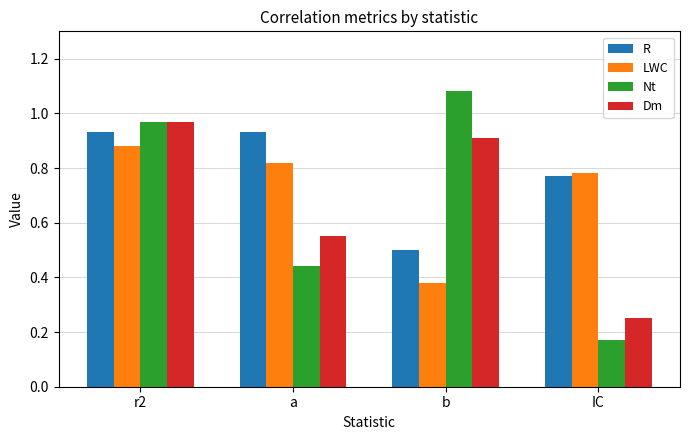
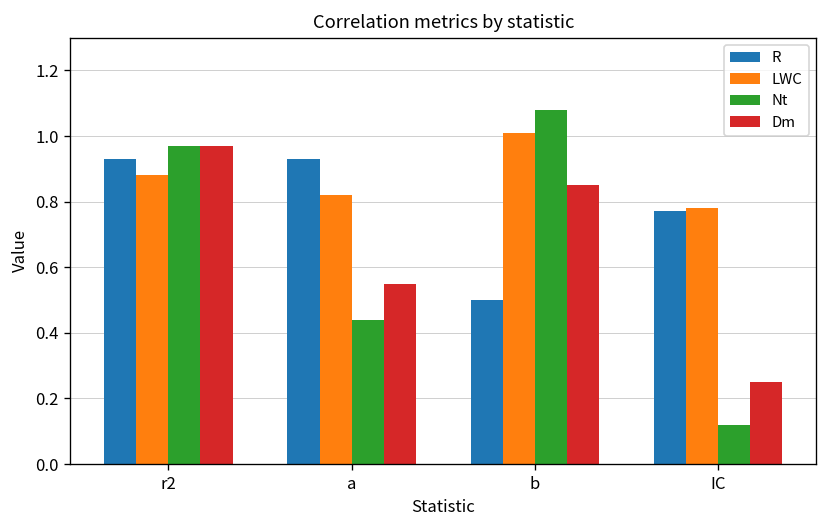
  {
    "R": {
      "r2": 0.93,
      "a": 0.93,
      "b": 0.50,
      "IC": 0.77
    },
    "LWC": {
      "r2": 0.88,
      "a": 0.82,
-     "b": 0.38,
+     "b": 1.01,
      "IC": 0.78
    },
    "Nt": {
      "r2": 0.97,
      "a": 0.44,
      "b": 1.08,
-     "IC": 0.17
+     "IC": 0.12
    },
    "Dm": {
      "r2": 0.97,
      "a": 0.55,
-     "b": 0.91,
+     "b": 0.85,
      "IC": 0.25
    }
  }
